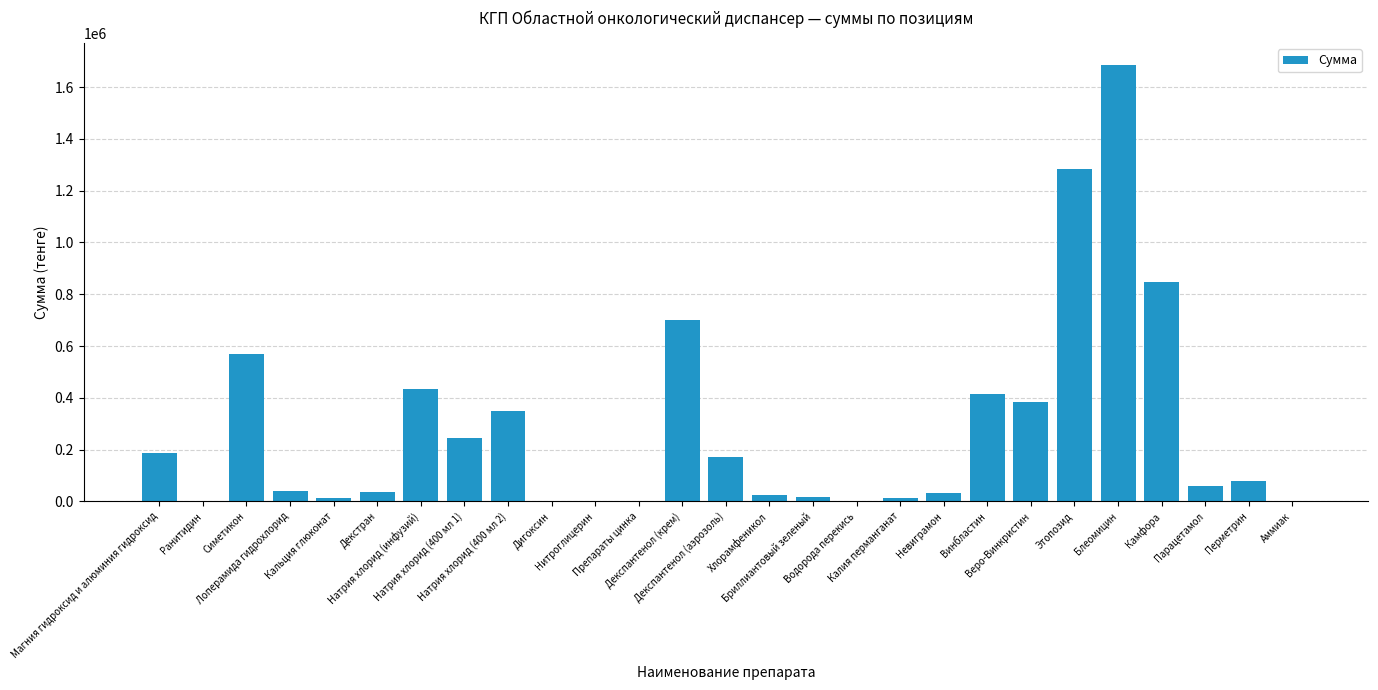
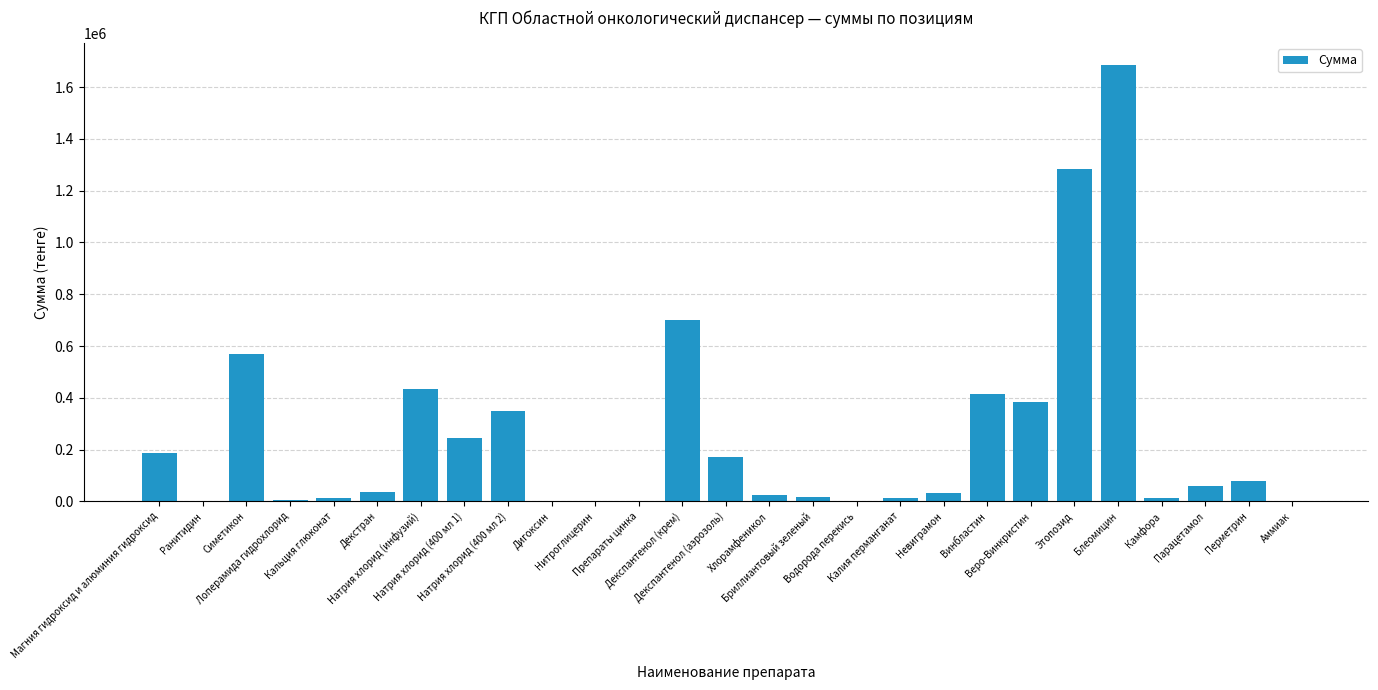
  {
    "Магния гидроксид и алюминия гидроксид": 190000,
    "Симетикон": 570000,
-   "Лоперамида гидрохлорид": 40000,
+   "Лоперамида гидрохлорид": 10000,
    "Кальция глюконат": 10000,
    "Декстран": 40000,
    "Натрия хлорид (инфузий)": 430000,
    "Натрия хлорид (400 мл 1)": 240000,
    "Натрия хлорид (400 мл 2)": 350000,
    "Декспантенол (крем)": 700000,
    "Декспантенол (аэрозоль)": 170000,
    "Хлорамфеникол": 30000,
    "Бриллиантовый зеленый": 20000,
    "Калия перманганат": 10000,
    "Невиграмон": 30000,
    "Винбластин": 420000,
    "Веро-Винкристин": 390000,
    "Этопозид": 1280000,
    "Блеомицин": 1690000,
-   "Камфора": 850000,
+   "Камфора": 10000,
    "Парацетамол": 60000,
    "Перметрин": 80000
  }
